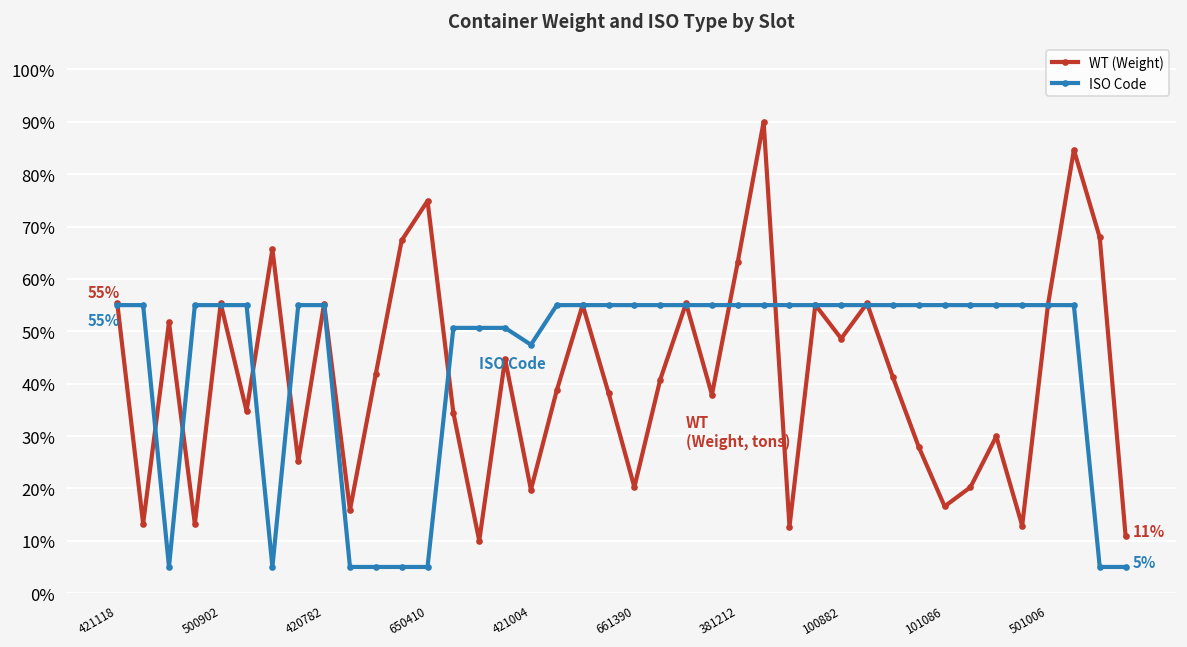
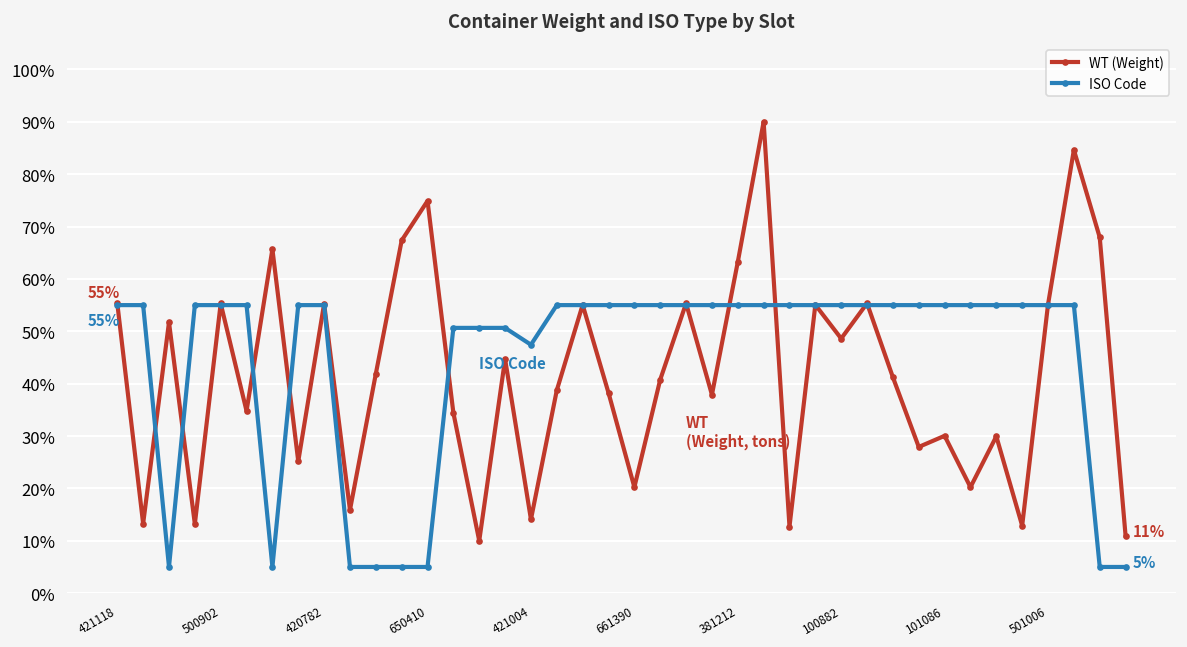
  {
    "WT (Weight)": {
      "650410": "75%",
-     "421004": "20%",
+     "421004": "14%",
      "661390": "20%",
      "381212": "63%",
      "100882": "49%",
-     "101086": "17%"
+     "101086": "30%"
    },
    "ISO Code": {
      "650410": "5%",
      "421004": "47%",
      "661390": "55%",
      "381212": "55%",
      "100882": "55%",
      "101086": "55%"
    }
  }
